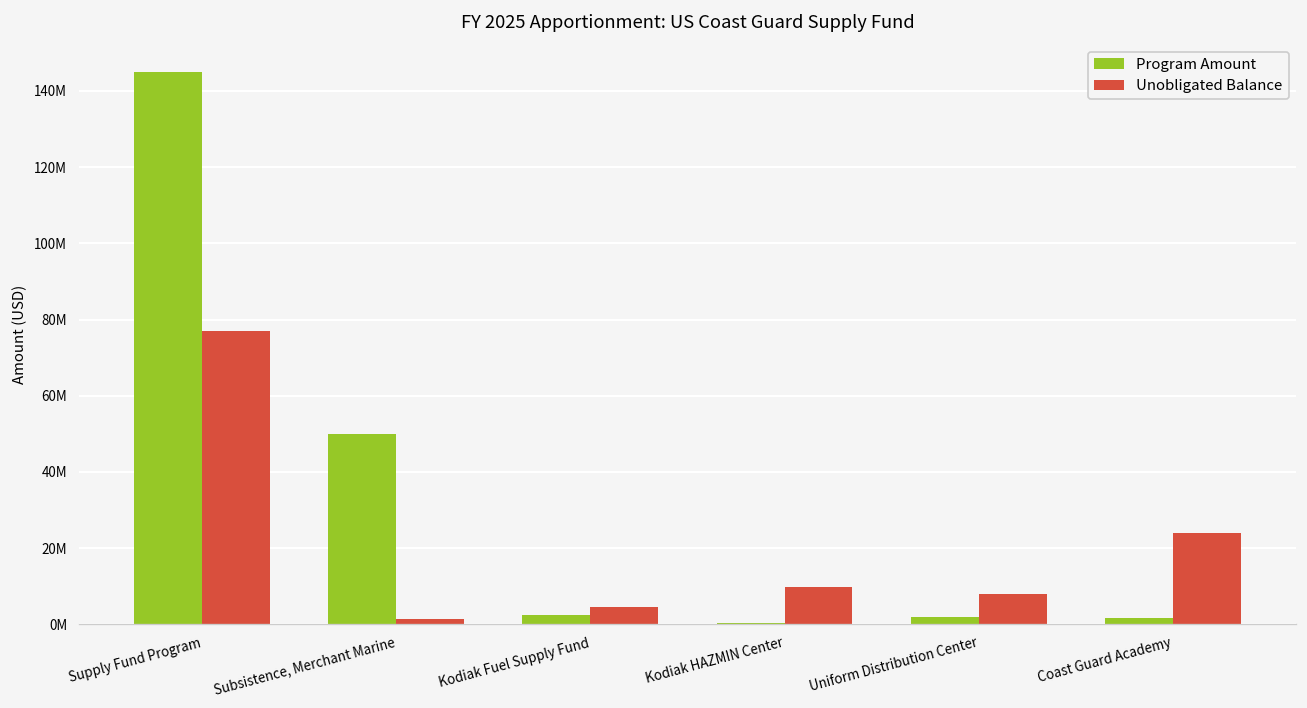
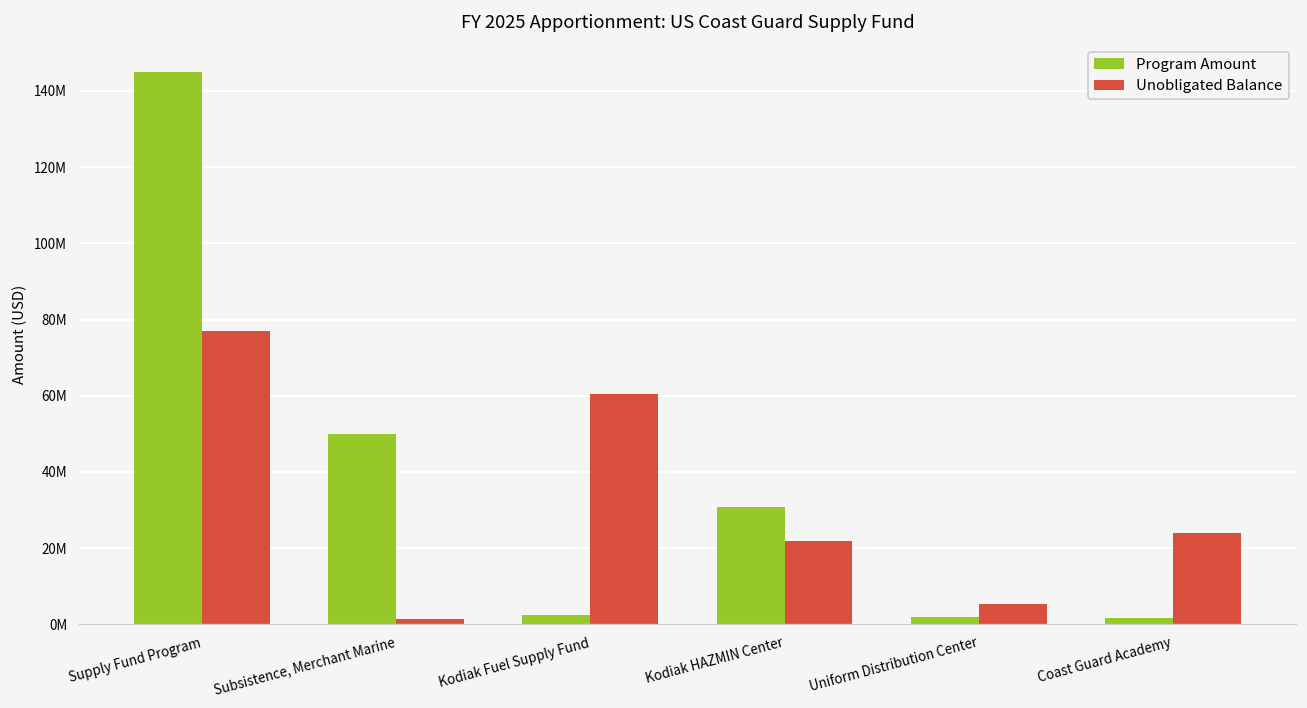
  {
    "Program Amount": {
      "Supply Fund Program": 145000000,
      "Subsistence, Merchant Marine": 50000000,
      "Kodiak Fuel Supply Fund": 3000000,
-     "Kodiak HAZMIN Center": 0,
+     "Kodiak HAZMIN Center": 31000000,
      "Uniform Distribution Center": 2000000,
      "Coast Guard Academy": 2000000
    },
    "Unobligated Balance": {
      "Supply Fund Program": 77000000,
      "Subsistence, Merchant Marine": 1000000,
-     "Kodiak Fuel Supply Fund": 4000000,
-     "Kodiak HAZMIN Center": 10000000,
-     "Uniform Distribution Center": 8000000,
+     "Kodiak Fuel Supply Fund": 61000000,
+     "Kodiak HAZMIN Center": 22000000,
+     "Uniform Distribution Center": 5000000,
      "Coast Guard Academy": 24000000
    }
  }
